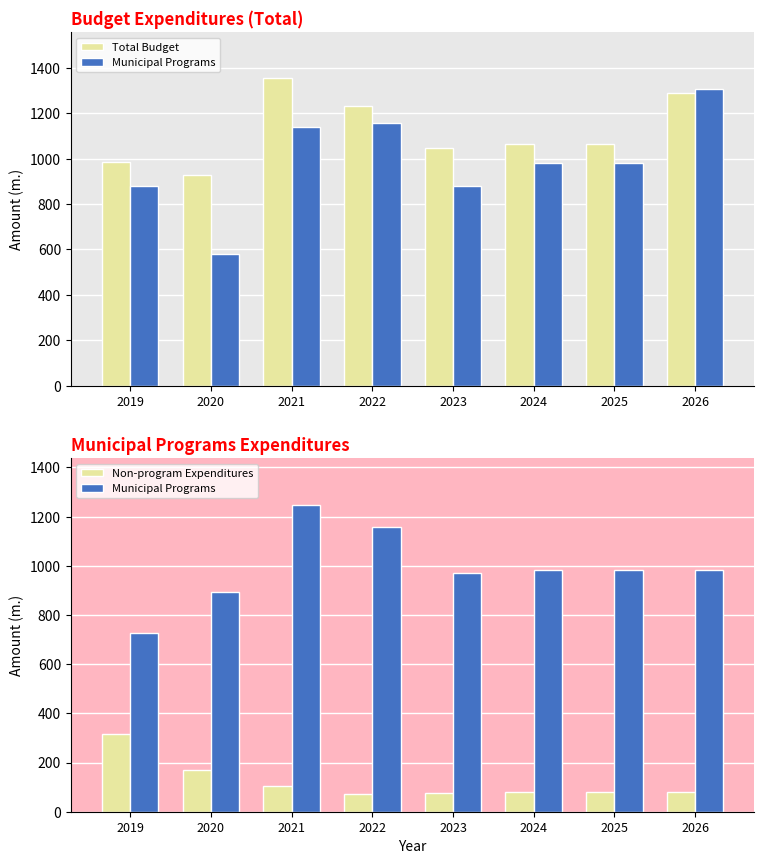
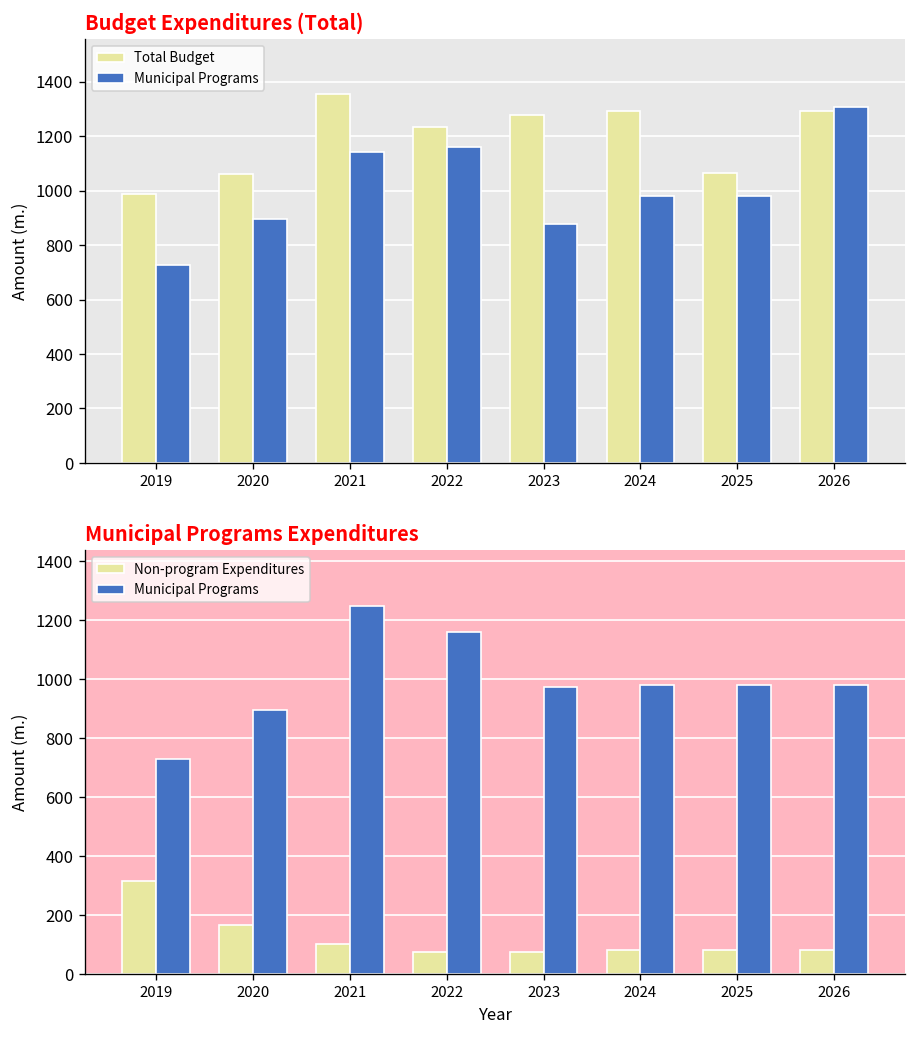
  {
    "Budget Expenditures (Total)": {
      "Total Budget": {
        "2019": 990,
-       "2020": 930,
+       "2020": 1060,
        "2021": 1350,
        "2022": 1230,
-       "2023": 1050,
-       "2024": 1060,
+       "2023": 1280,
+       "2024": 1290,
        "2025": 1060,
        "2026": 1290
      },
      "Municipal Programs": {
-       "2019": 880,
-       "2020": 580,
+       "2019": 730,
+       "2020": 890,
        "2021": 1140,
        "2022": 1160,
        "2023": 880,
        "2024": 980,
        "2025": 980,
        "2026": 1310
      }
    },
    "Municipal Programs Expenditures": {
      "Non-program Expenditures": {
        "2019": 320,
        "2020": 170,
        "2021": 100,
        "2022": 70,
        "2023": 80,
        "2024": 80,
        "2025": 80,
        "2026": 80
      },
      "Municipal Programs": {
        "2019": 730,
        "2020": 890,
        "2021": 1250,
        "2022": 1160,
        "2023": 970,
        "2024": 980,
        "2025": 980,
        "2026": 980
      }
    }
  }
